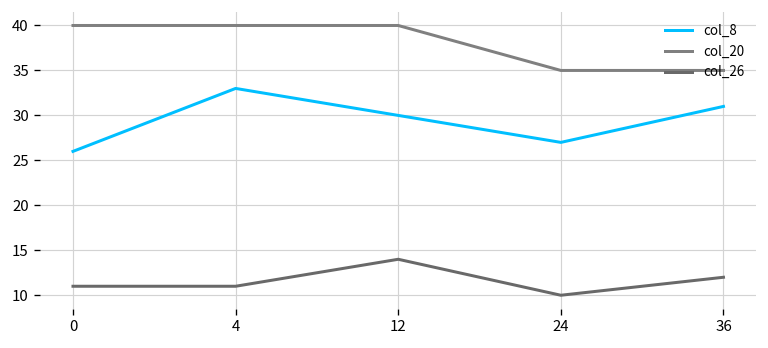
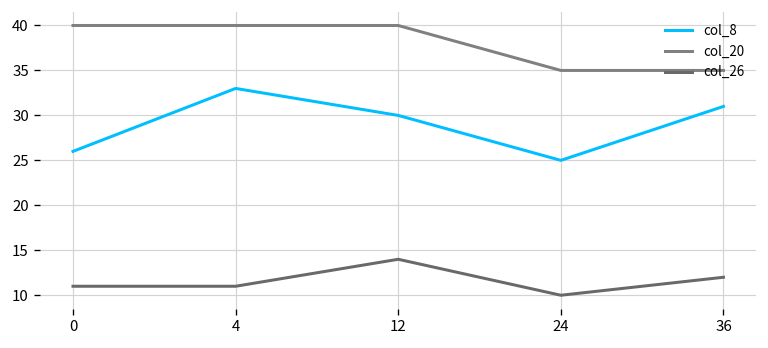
  {
    "col_8": {
      "0": 26,
      "4": 33,
      "12": 30,
-     "24": 27,
+     "24": 25,
      "36": 31
    }
  }
